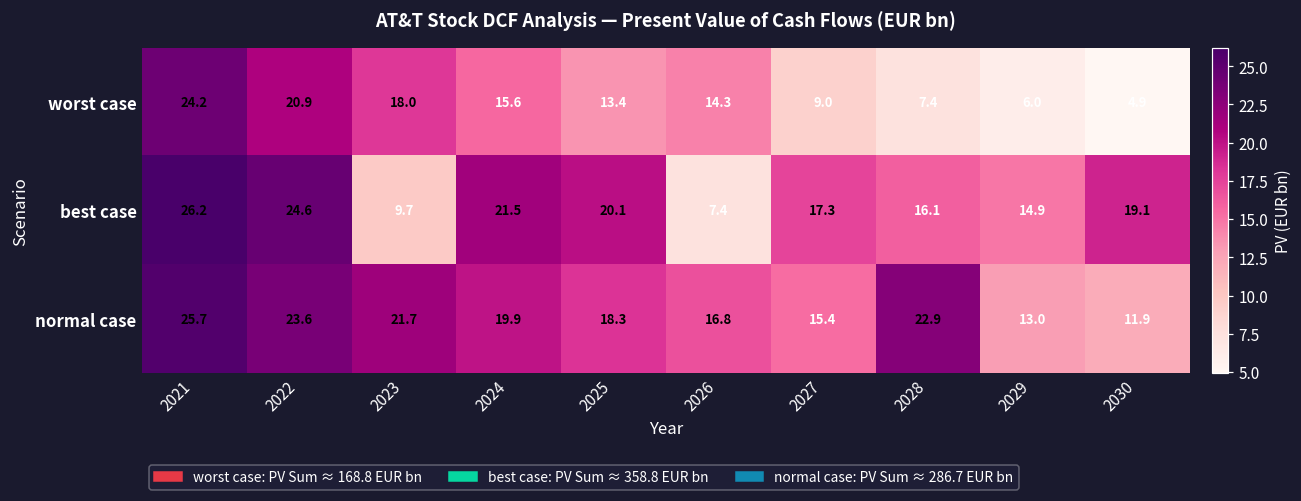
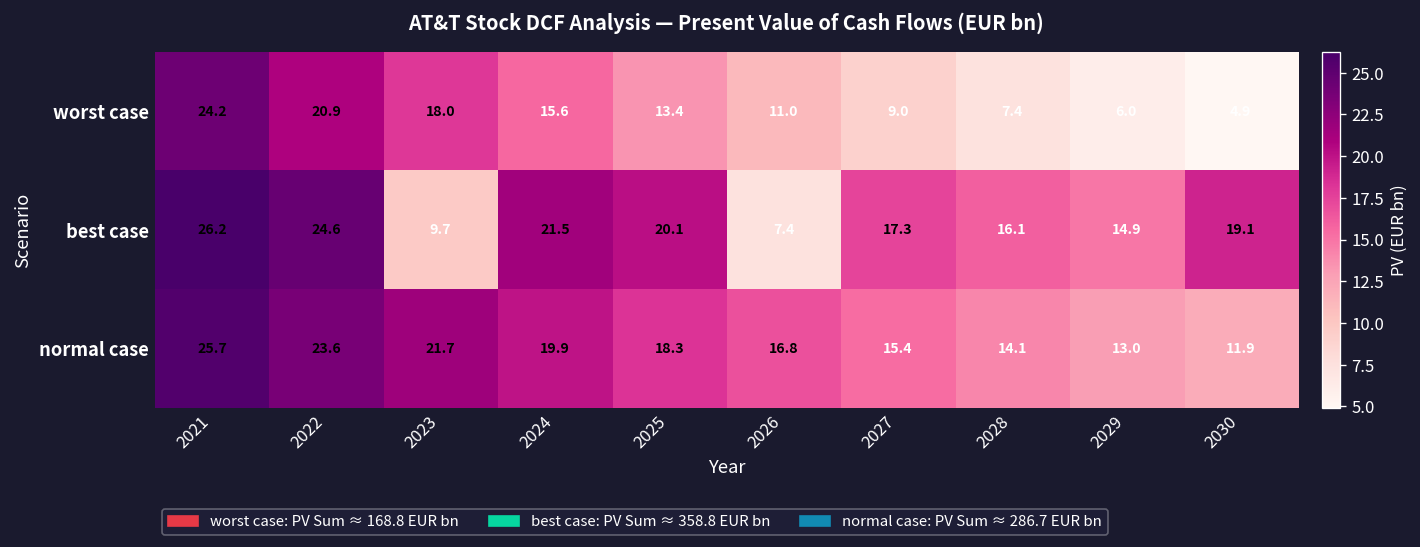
  {
    "worst case": {
      "2021": 24.2,
      "2022": 20.9,
      "2023": 18.0,
      "2024": 15.6,
      "2025": 13.4,
-     "2026": 14.3,
+     "2026": 11.0,
      "2027": 9.0
    },
    "best case": {
      "2021": 26.2,
      "2022": 24.6,
      "2023": 9.7,
      "2024": 21.5,
      "2025": 20.1,
      "2027": 17.3,
      "2028": 16.1,
      "2029": 14.9,
      "2030": 19.1
    },
    "normal case": {
      "2021": 25.7,
      "2022": 23.6,
      "2023": 21.7,
      "2024": 19.9,
      "2025": 18.3,
      "2026": 16.8,
      "2027": 15.4,
-     "2028": 22.9,
+     "2028": 14.1,
      "2029": 13.0,
      "2030": 11.9
    }
  }
